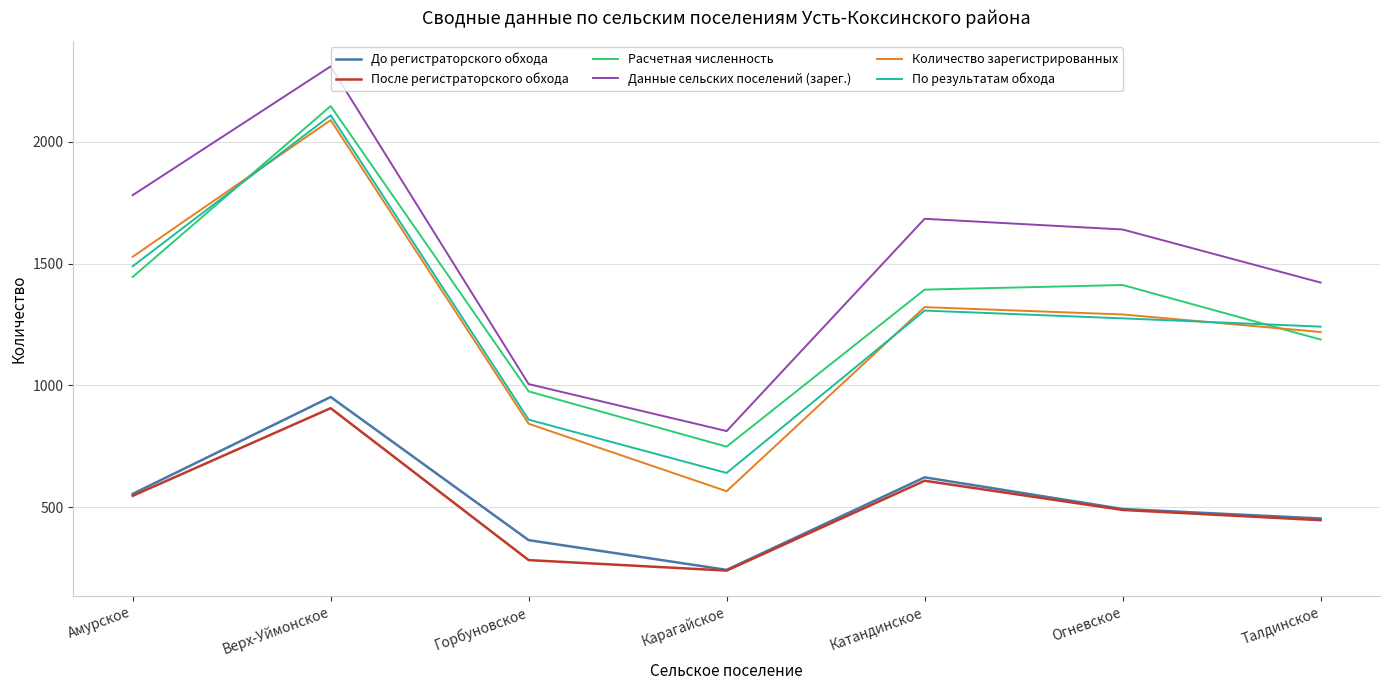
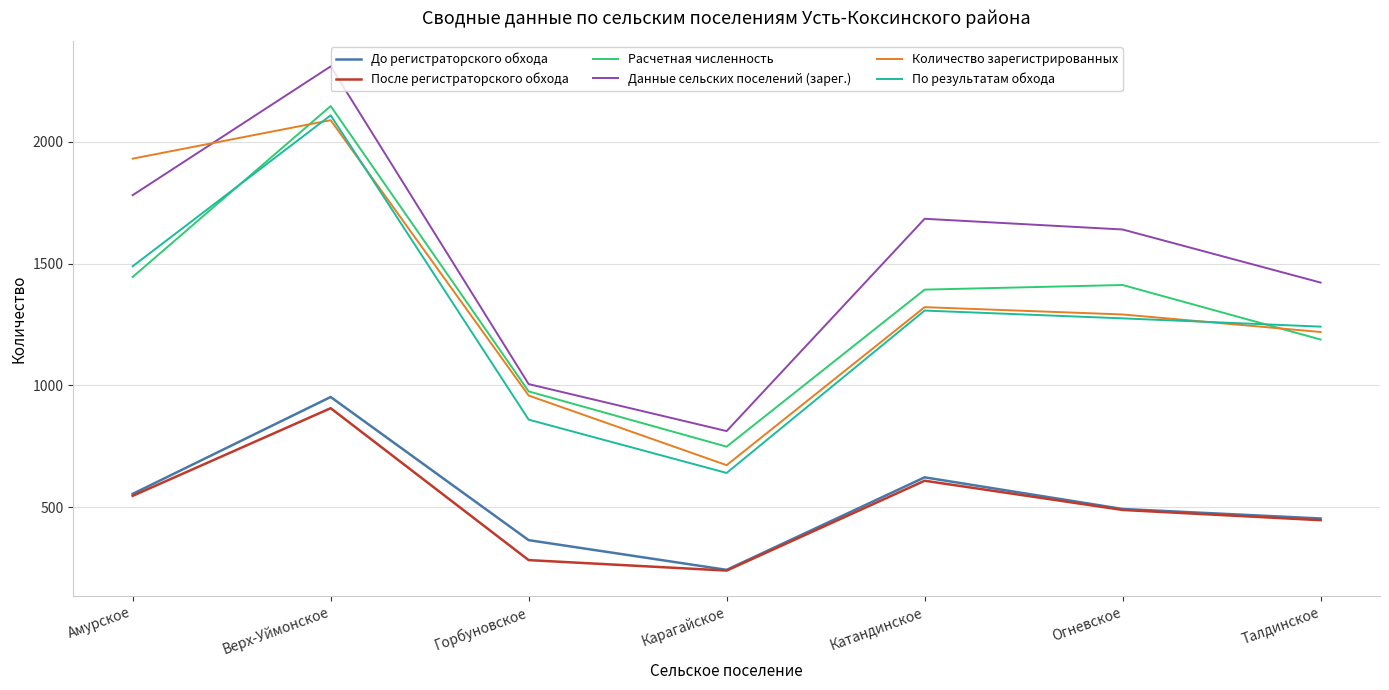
  {
    "До регистраторского обхода": {
      "Верх-Уймонское": 950,
      "Горбуновское": 360,
      "Катандинское": 620
    },
    "После регистраторского обхода": {
      "Верх-Уймонское": 910,
      "Горбуновское": 280,
      "Катандинское": 610
    },
    "Данные сельских поселений (зарег.)": {
      "Амурское": 1780,
      "Горбуновское": 1010,
      "Карагайское": 810,
      "Катандинское": 1680,
      "Огневское": 1640,
      "Талдинское": 1420
    },
    "Количество зарегистрированных": {
-     "Амурское": 1530,
+     "Амурское": 1930,
      "Верх-Уймонское": 2090,
-     "Горбуновское": 840,
-     "Карагайское": 570,
+     "Горбуновское": 960,
+     "Карагайское": 670,
      "Катандинское": 1320,
      "Огневское": 1290,
      "Талдинское": 1220
    }
  }
